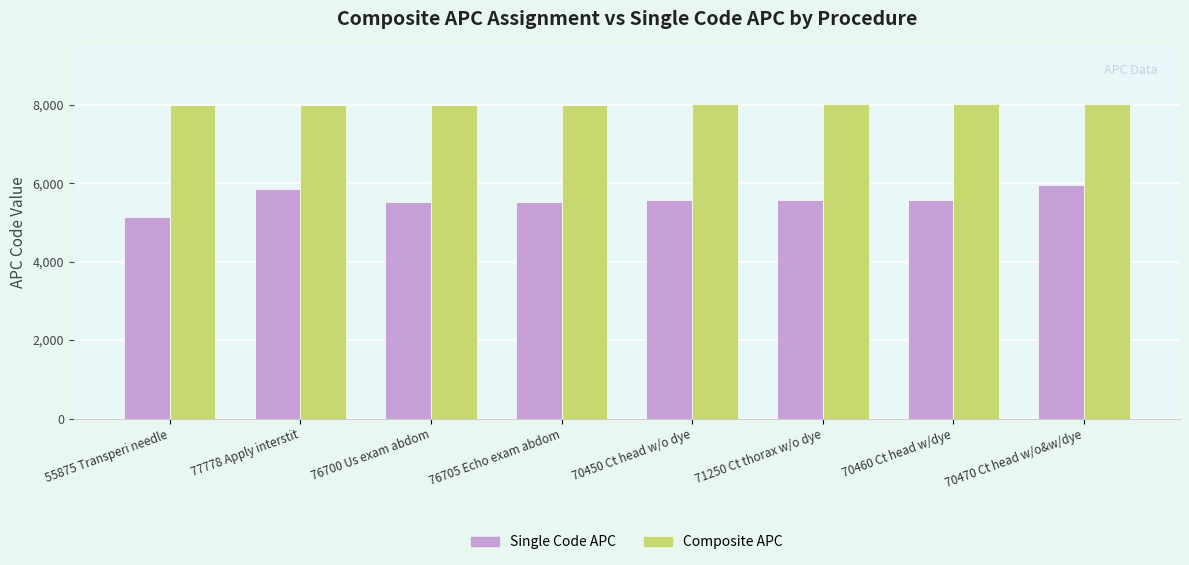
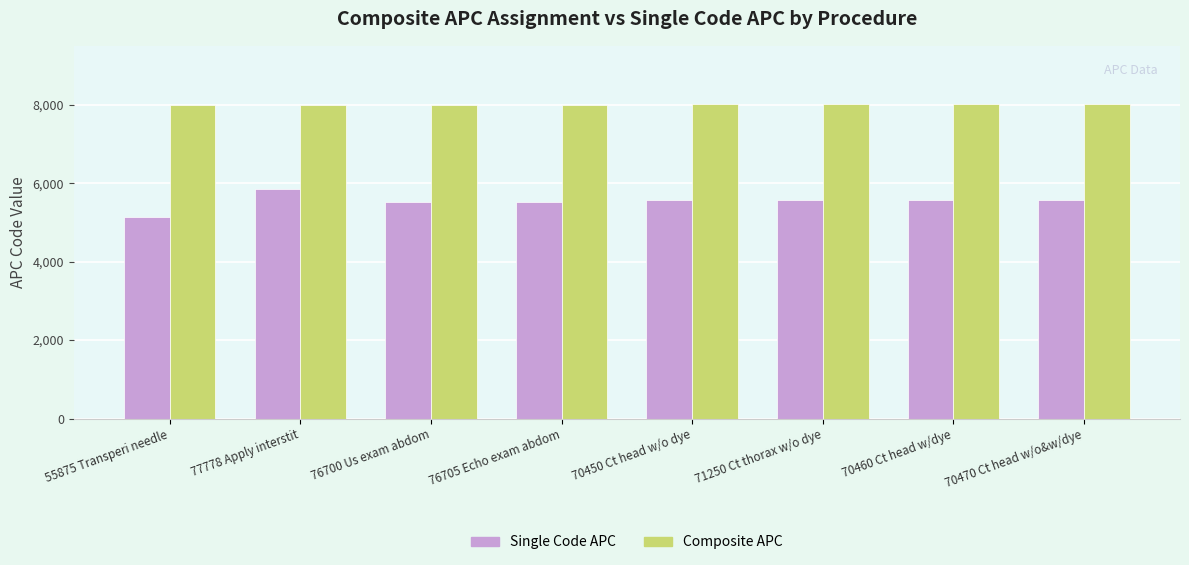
  {
    "Single Code APC": {
      "55875 Transperi needle": "5,100",
      "77778 Apply interstit": "5,900",
      "76700 Us exam abdom": "5,500",
      "76705 Echo exam abdom": "5,500",
      "70450 Ct head w/o dye": "5,600",
      "71250 Ct thorax w/o dye": "5,600",
      "70460 Ct head w/dye": "5,600",
-     "70470 Ct head w/o&w/dye": "5,900"
+     "70470 Ct head w/o&w/dye": "5,600"
    },
    "Composite APC": {
      "55875 Transperi needle": "8,000",
      "77778 Apply interstit": "8,000",
      "76700 Us exam abdom": "8,000",
      "76705 Echo exam abdom": "8,000",
      "70450 Ct head w/o dye": "8,000",
      "71250 Ct thorax w/o dye": "8,000",
      "70460 Ct head w/dye": "8,000",
      "70470 Ct head w/o&w/dye": "8,000"
    }
  }
